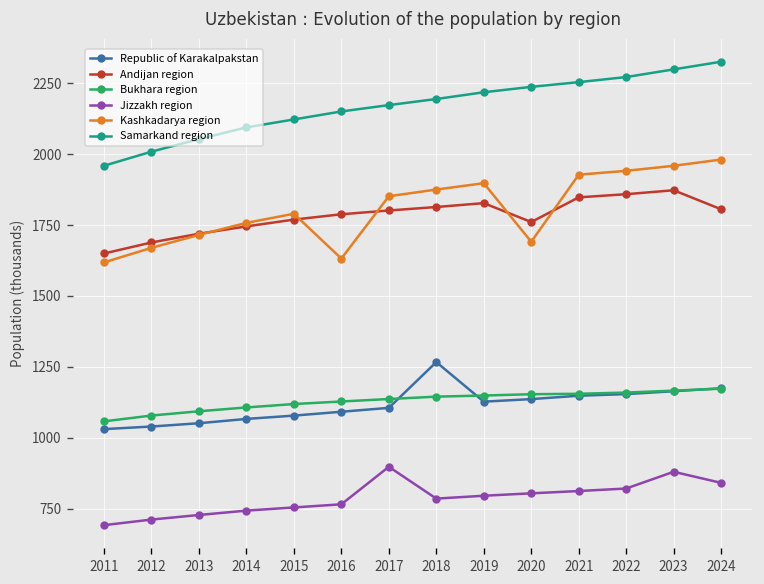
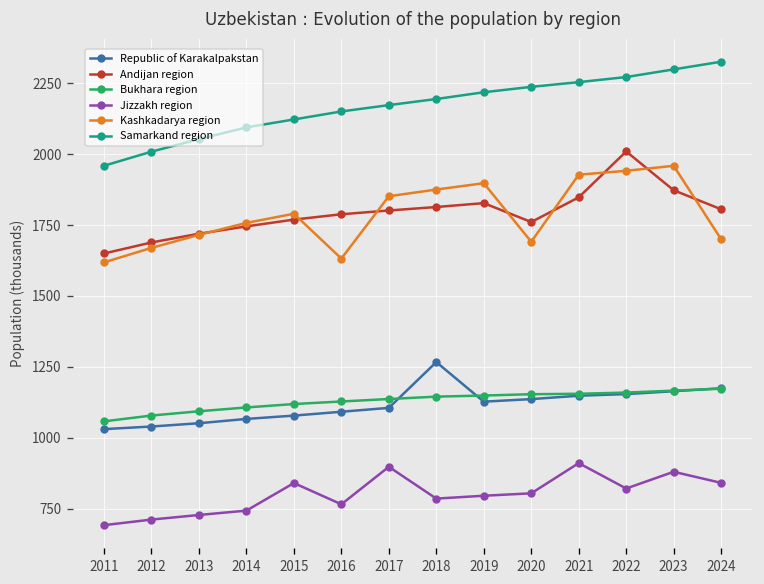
  {
    "Republic of Karakalpakstan": {
      "2011": 1030,
      "2012": 1040,
      "2013": 1050,
      "2014": 1070,
      "2015": 1080,
      "2016": 1090,
      "2017": 1110,
      "2018": 1270,
      "2019": 1130,
      "2020": 1140
    },
    "Andijan region": {
      "2011": 1650,
      "2012": 1690,
      "2014": 1750,
      "2015": 1770,
      "2016": 1790,
      "2017": 1800,
      "2018": 1810,
      "2019": 1830,
      "2020": 1760,
      "2021": 1850,
-     "2022": 1860,
+     "2022": 2010,
      "2023": 1870,
      "2024": 1810
    },
    "Jizzakh region": {
      "2011": 690,
      "2012": 710,
      "2013": 730,
      "2014": 740,
-     "2015": 750,
+     "2015": 840,
      "2016": 760,
      "2017": 900,
      "2018": 790,
      "2019": 800,
      "2020": 800,
-     "2021": 810,
+     "2021": 910,
      "2022": 820,
      "2023": 880,
      "2024": 840
    },
    "Kashkadarya region": {
      "2011": 1620,
      "2012": 1670,
      "2014": 1760,
      "2015": 1790,
      "2016": 1630,
      "2017": 1850,
      "2018": 1880,
      "2019": 1900,
      "2020": 1690,
      "2021": 1930,
      "2022": 1940,
      "2023": 1960,
-     "2024": 1980
+     "2024": 1700
    }
  }
